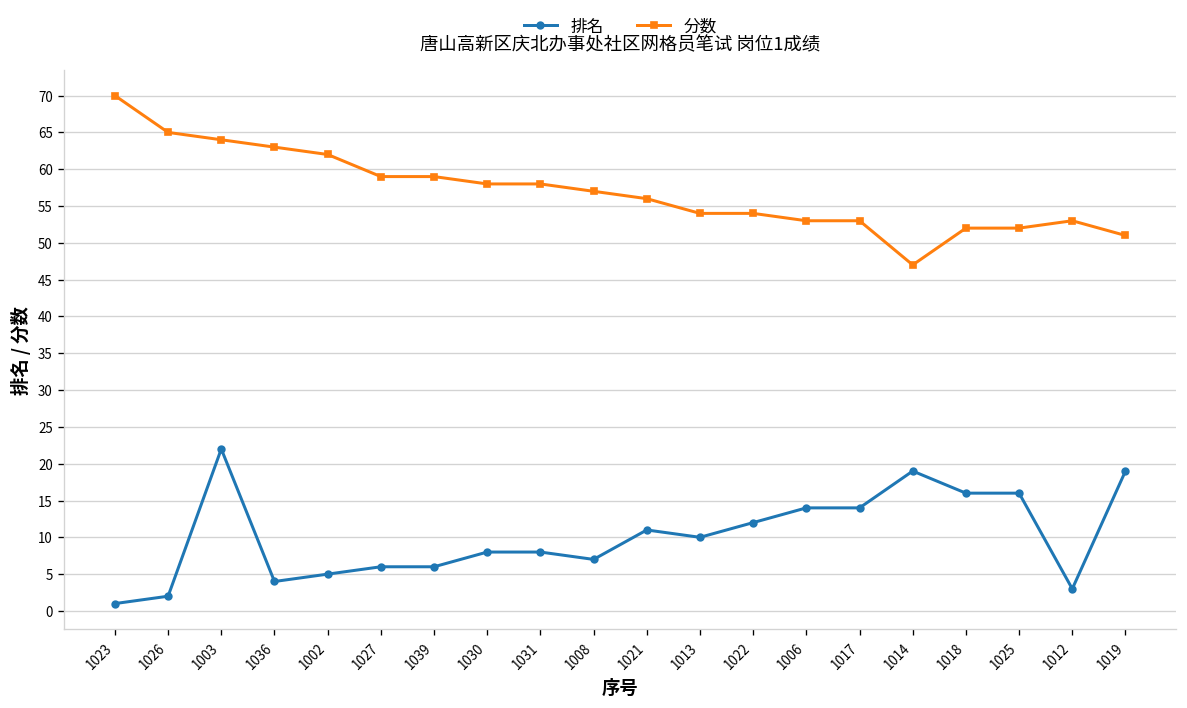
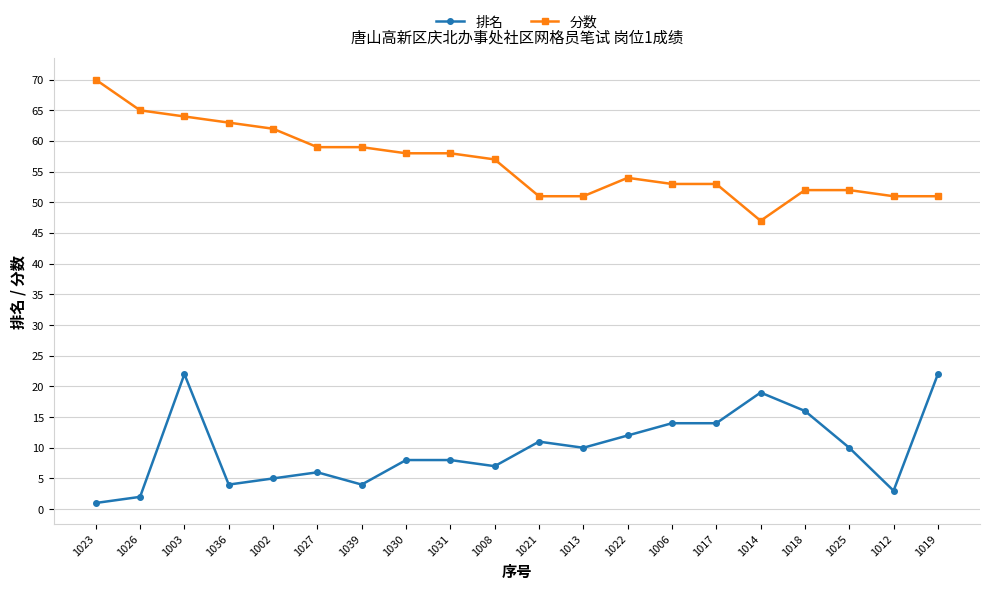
  {
    "排名": {
      "1023": 1,
      "1026": 2,
      "1003": 22,
      "1036": 4,
      "1002": 5,
      "1027": 6,
-     "1039": 6,
+     "1039": 4,
      "1030": 8,
      "1031": 8,
      "1008": 7,
      "1021": 11,
      "1013": 10,
      "1022": 12,
      "1006": 14,
      "1017": 14,
      "1014": 19,
      "1018": 16,
-     "1025": 16,
+     "1025": 10,
      "1012": 3,
-     "1019": 19
+     "1019": 22
    },
    "分数": {
      "1023": 70,
      "1026": 65,
      "1003": 64,
      "1036": 63,
      "1002": 62,
      "1027": 59,
      "1039": 59,
      "1030": 58,
      "1031": 58,
      "1008": 57,
-     "1021": 56,
-     "1013": 54,
+     "1021": 51,
+     "1013": 51,
      "1022": 54,
      "1006": 53,
      "1017": 53,
      "1014": 47,
      "1018": 52,
      "1025": 52,
-     "1012": 53,
+     "1012": 51,
      "1019": 51
    }
  }
